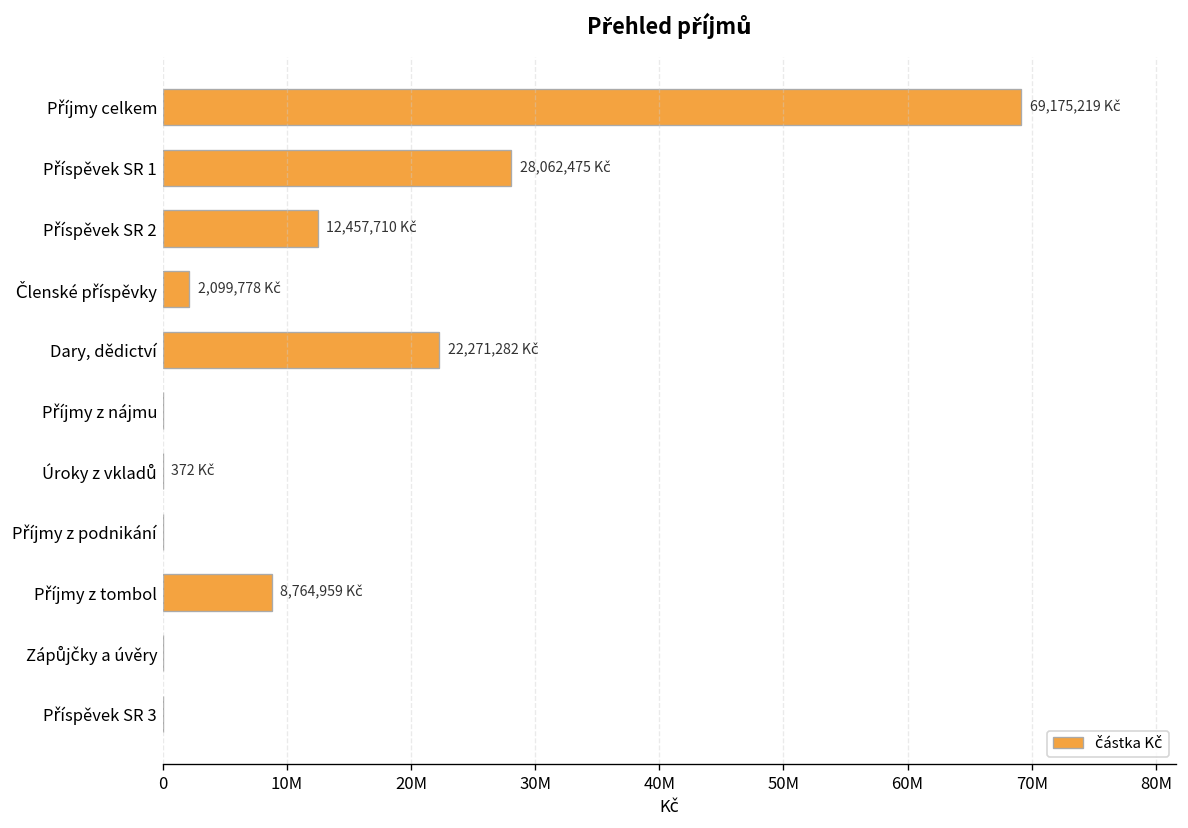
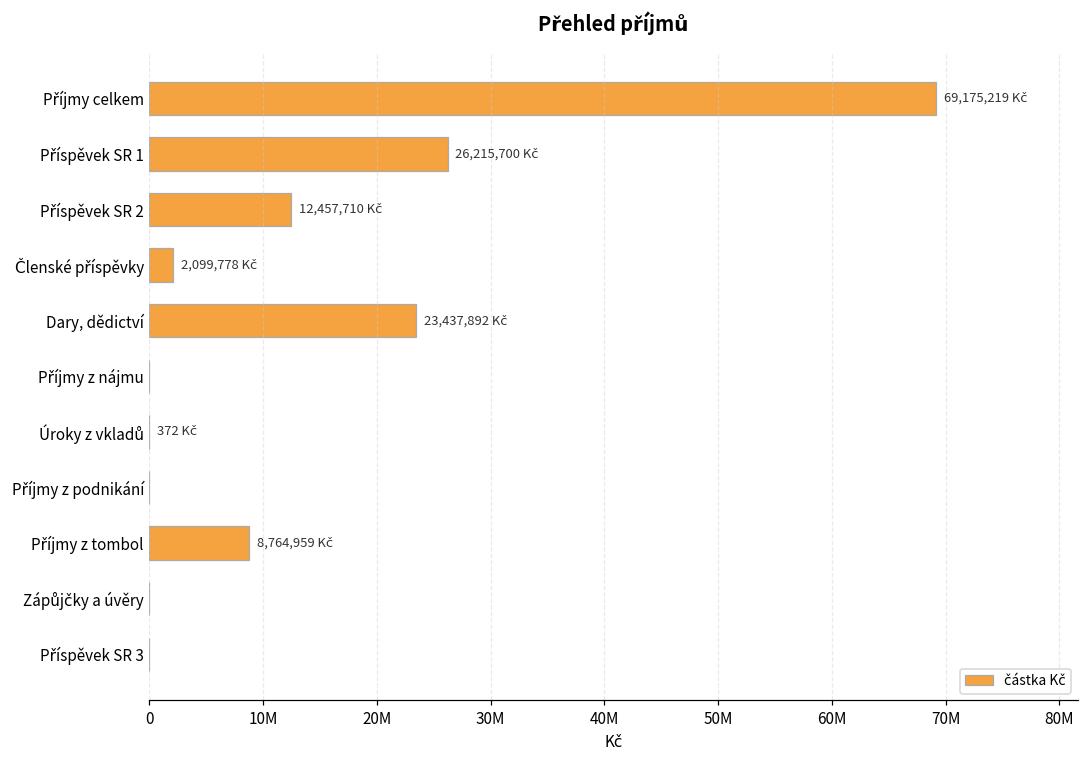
  {
    "Příjmy celkem": "69,175,219",
-   "Příspěvek SR 1": "28,062,475",
+   "Příspěvek SR 1": "26,215,700",
    "Příspěvek SR 2": "12,457,710",
    "Členské příspěvky": "2,099,778",
-   "Dary, dědictví": "22,271,282",
+   "Dary, dědictví": "23,437,892",
    "Úroky z vkladů": "372",
    "Příjmy z tombol": "8,764,959"
  }
